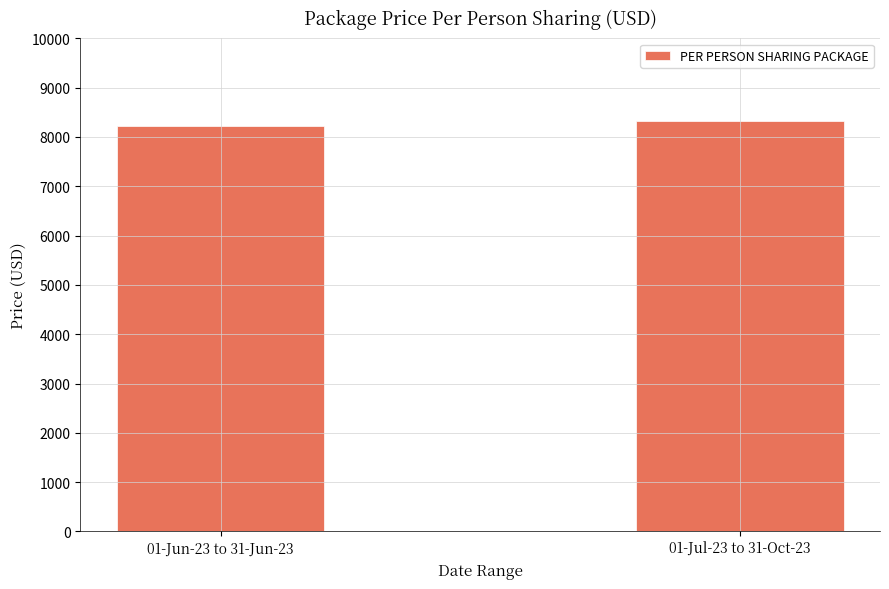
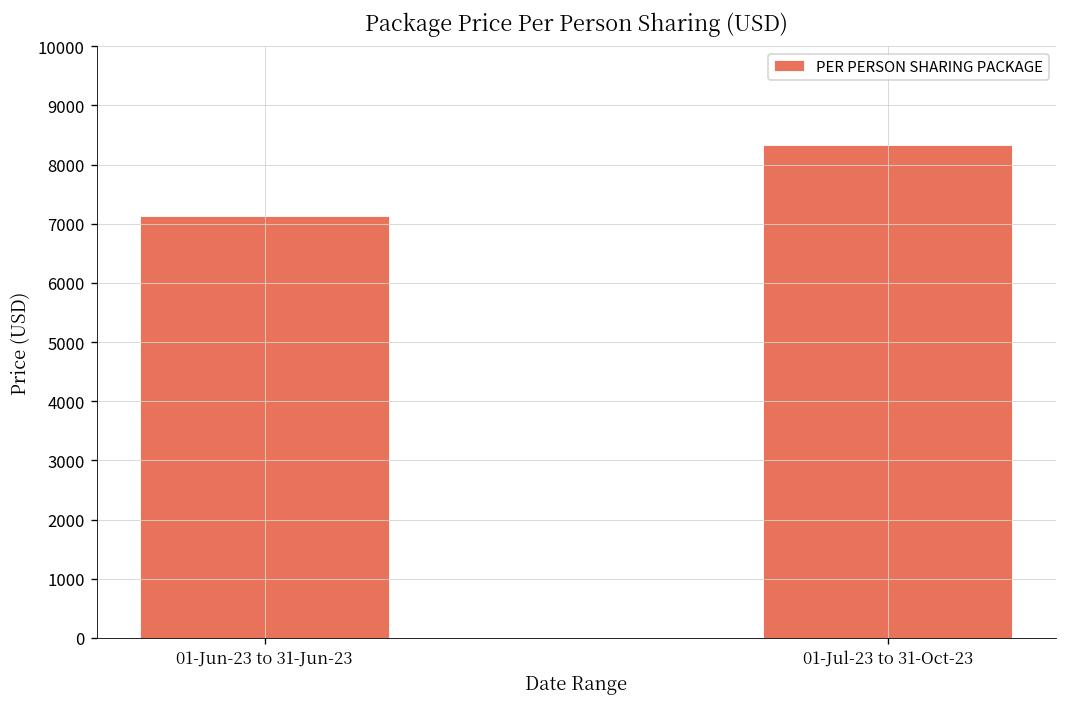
  {
-   "01-Jun-23 to 31-Jun-23": 8200,
+   "01-Jun-23 to 31-Jun-23": 7100,
    "01-Jul-23 to 31-Oct-23": 8300
  }
